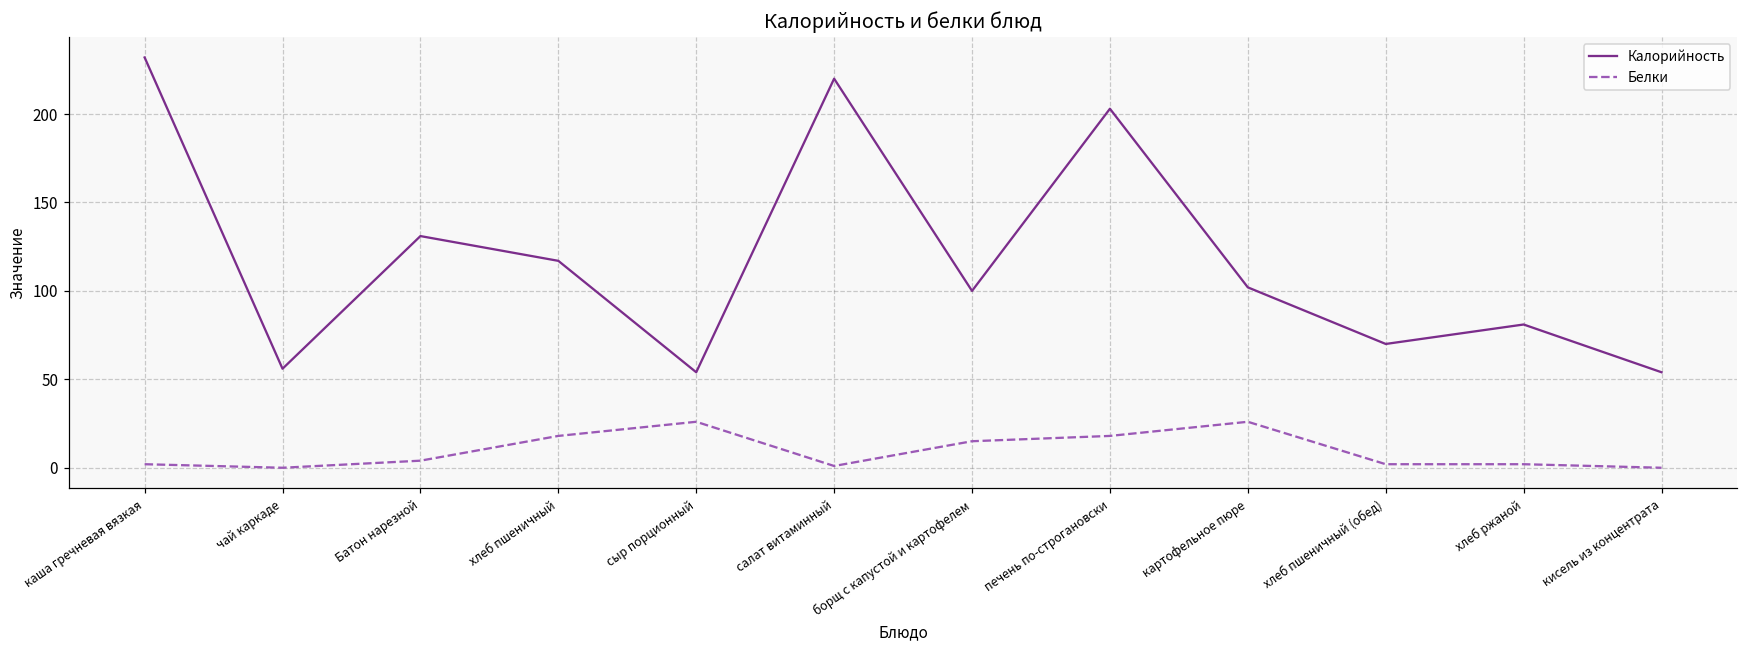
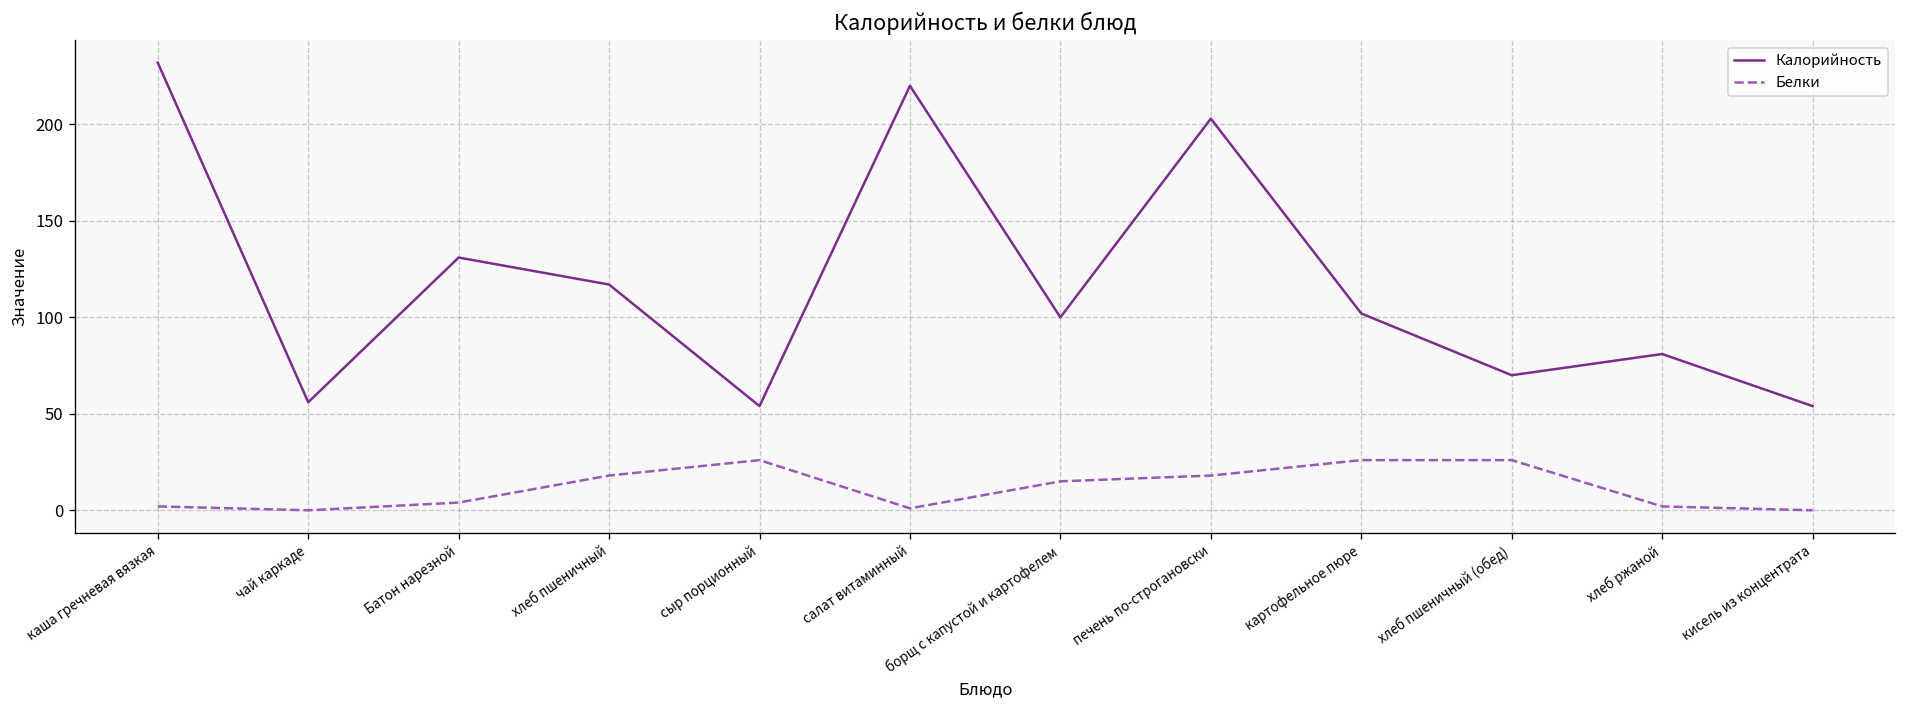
  {
    "Калорийность": {
      "каша гречневая вязкая": 232,
      "чай каркаде": 56,
      "Батон нарезной": 131,
      "хлеб пшеничный": 117,
      "сыр порционный": 54,
      "салат витаминный": 220,
      "борщ с капустой и картофелем": 100,
      "печень по-строгановски": 203,
      "картофельное пюре": 102,
      "хлеб пшеничный (обед)": 70,
      "хлеб ржаной": 81,
      "кисель из концентрата": 54
    },
    "Белки": {
      "каша гречневая вязкая": 2,
      "чай каркаде": 0,
      "Батон нарезной": 4,
      "хлеб пшеничный": 18,
      "сыр порционный": 26,
      "салат витаминный": 1,
      "борщ с капустой и картофелем": 15,
      "печень по-строгановски": 18,
      "картофельное пюре": 26,
-     "хлеб пшеничный (обед)": 2,
+     "хлеб пшеничный (обед)": 26,
      "хлеб ржаной": 2,
      "кисель из концентрата": 0
    }
  }
